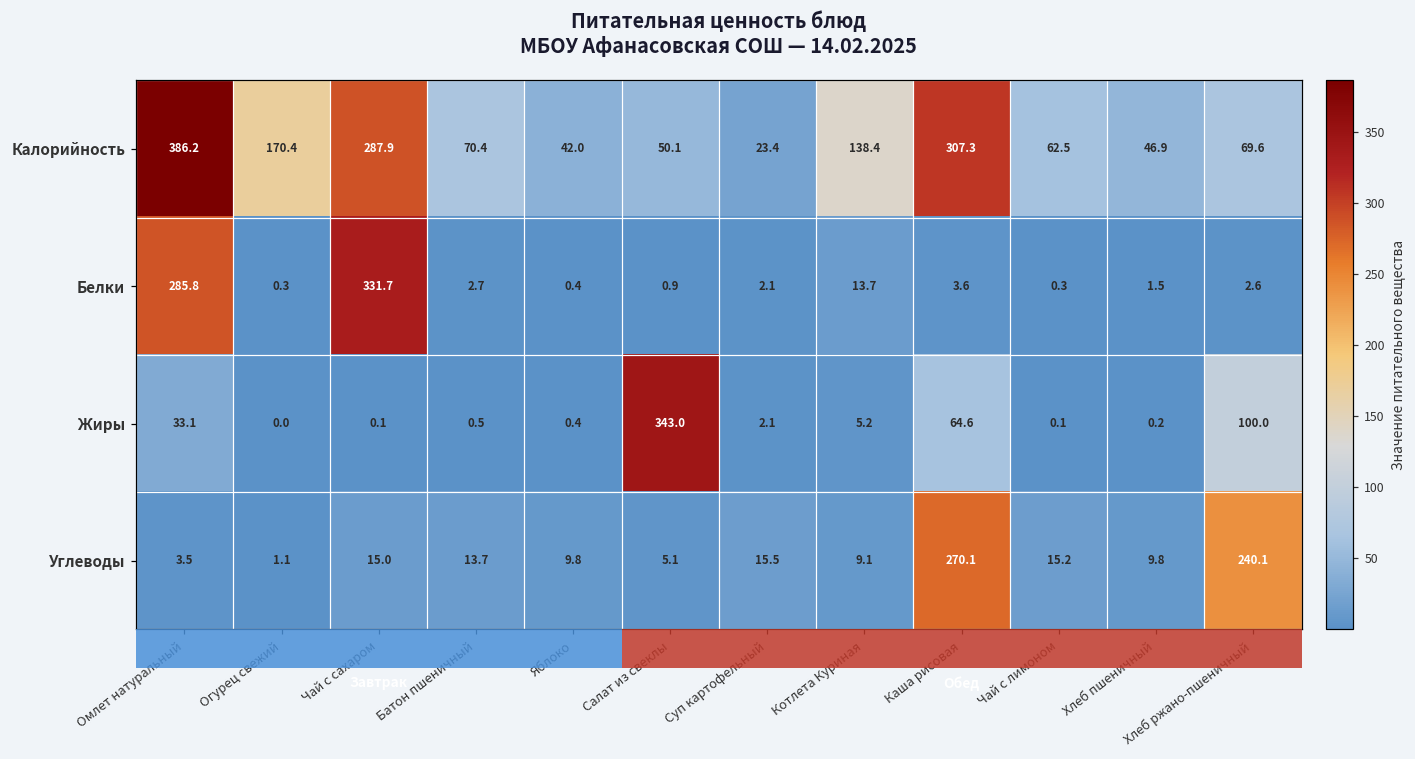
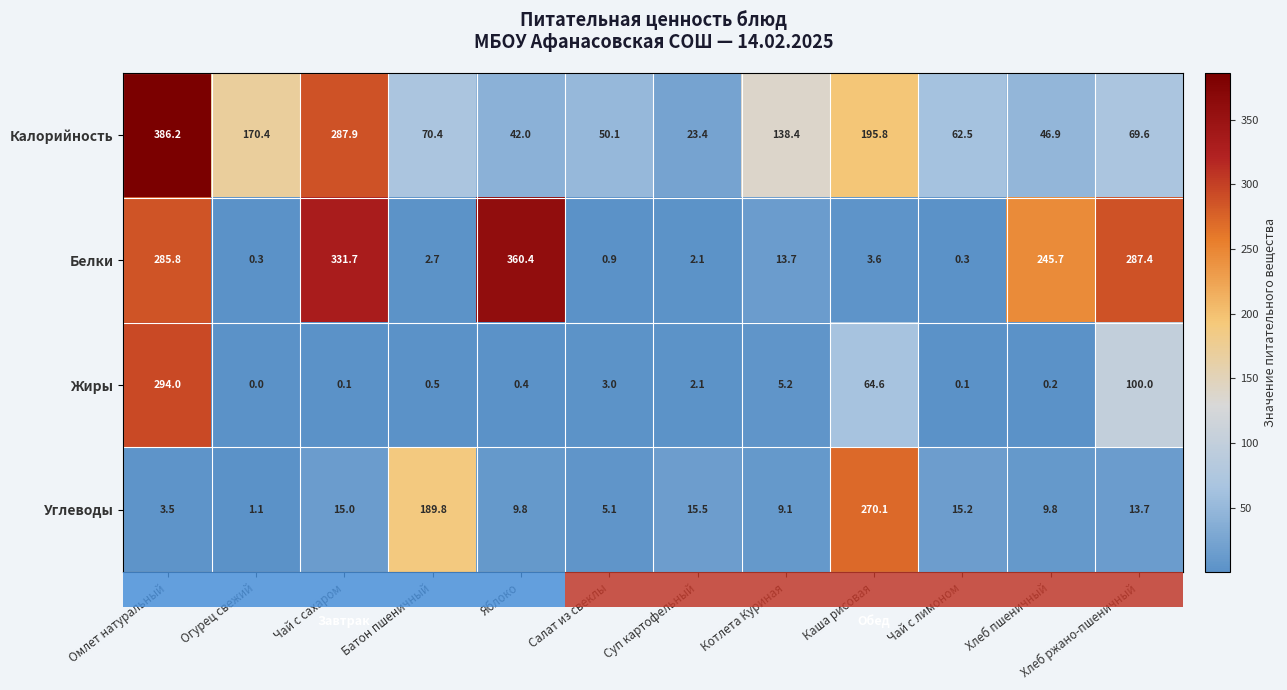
  {
    "Калорийность": {
      "Омлет натуральный": 386.2,
      "Огурец свежий": 170.4,
      "Чай с сахаром": 287.9,
      "Батон пшеничный": 70.4,
      "Яблоко": 42.0,
      "Салат из свеклы": 50.1,
      "Суп картофельный": 23.4,
      "Котлета Куриная": 138.4,
-     "Каша рисовая": 307.3,
+     "Каша рисовая": 195.8,
      "Чай с лимоном": 62.5,
      "Хлеб пшеничный": 46.9,
      "Хлеб ржано-пшеничный": 69.6
    },
    "Белки": {
      "Омлет натуральный": 285.8,
      "Огурец свежий": 0.3,
      "Чай с сахаром": 331.7,
      "Батон пшеничный": 2.7,
-     "Яблоко": 0.4,
+     "Яблоко": 360.4,
      "Салат из свеклы": 0.9,
      "Суп картофельный": 2.1,
      "Котлета Куриная": 13.7,
      "Каша рисовая": 3.6,
      "Чай с лимоном": 0.3,
-     "Хлеб пшеничный": 1.5,
-     "Хлеб ржано-пшеничный": 2.6
+     "Хлеб пшеничный": 245.7,
+     "Хлеб ржано-пшеничный": 287.4
    },
    "Жиры": {
-     "Омлет натуральный": 33.1,
+     "Омлет натуральный": 294.0,
      "Огурец свежий": 0.0,
      "Чай с сахаром": 0.1,
      "Батон пшеничный": 0.5,
      "Яблоко": 0.4,
-     "Салат из свеклы": 343.0,
+     "Салат из свеклы": 3.0,
      "Суп картофельный": 2.1,
      "Котлета Куриная": 5.2,
      "Каша рисовая": 64.6,
      "Чай с лимоном": 0.1,
      "Хлеб пшеничный": 0.2,
      "Хлеб ржано-пшеничный": 100.0
    },
    "Углеводы": {
      "Омлет натуральный": 3.5,
      "Огурец свежий": 1.1,
      "Чай с сахаром": 15.0,
-     "Батон пшеничный": 13.7,
+     "Батон пшеничный": 189.8,
      "Яблоко": 9.8,
      "Салат из свеклы": 5.1,
      "Суп картофельный": 15.5,
      "Котлета Куриная": 9.1,
      "Каша рисовая": 270.1,
      "Чай с лимоном": 15.2,
      "Хлеб пшеничный": 9.8,
-     "Хлеб ржано-пшеничный": 240.1
+     "Хлеб ржано-пшеничный": 13.7
    }
  }
